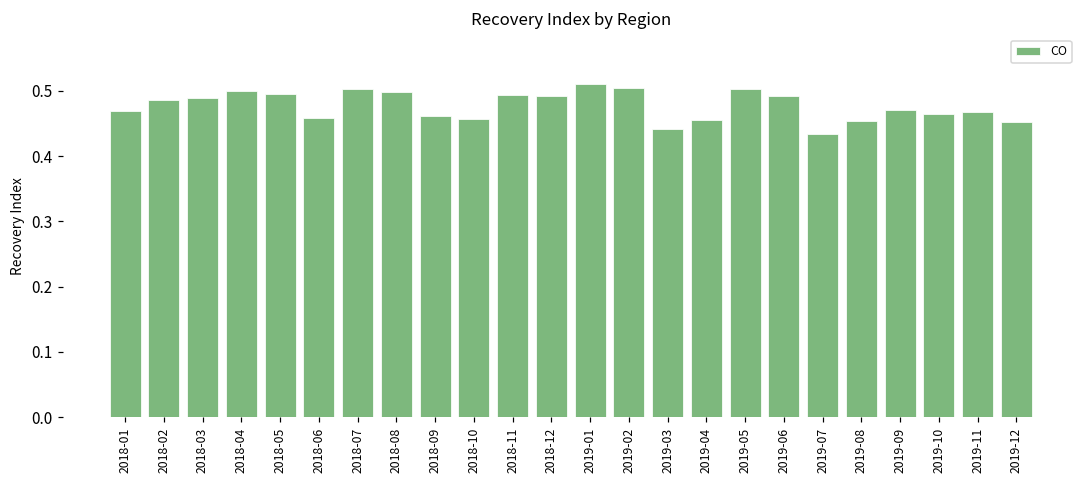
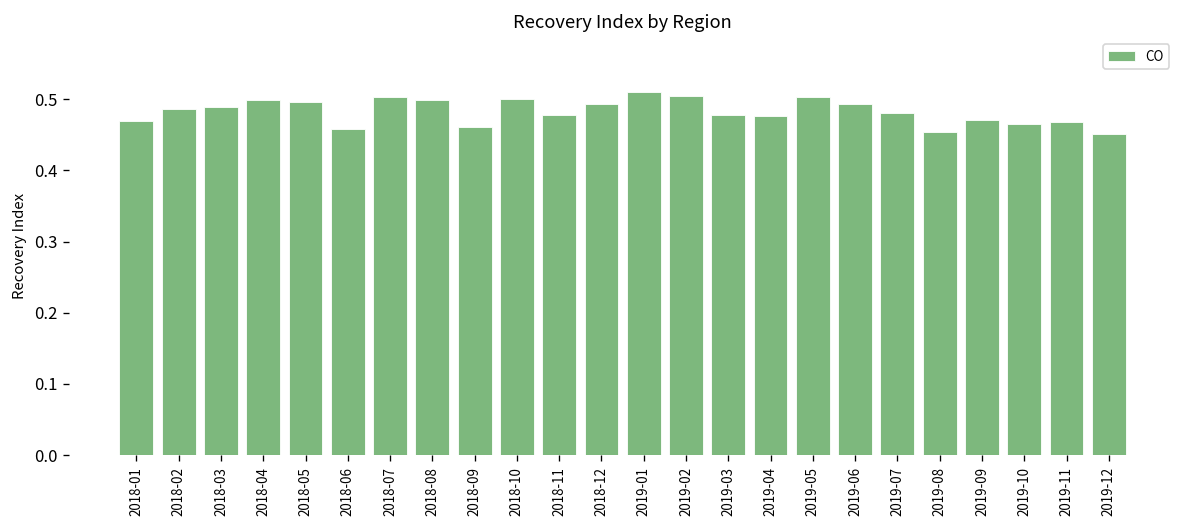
  {
    "2018-01": 0.47,
    "2018-02": 0.49,
    "2018-03": 0.49,
    "2018-04": 0.50,
    "2018-05": 0.50,
    "2018-06": 0.46,
    "2018-07": 0.50,
    "2018-08": 0.50,
    "2018-09": 0.46,
-   "2018-10": 0.46,
-   "2018-11": 0.49,
+   "2018-10": 0.50,
+   "2018-11": 0.48,
    "2018-12": 0.49,
    "2019-01": 0.51,
    "2019-02": 0.50,
-   "2019-03": 0.44,
-   "2019-04": 0.45,
+   "2019-03": 0.48,
+   "2019-04": 0.48,
    "2019-05": 0.50,
    "2019-06": 0.49,
-   "2019-07": 0.43,
+   "2019-07": 0.48,
    "2019-08": 0.45,
    "2019-09": 0.47,
    "2019-10": 0.47,
    "2019-11": 0.47,
    "2019-12": 0.45
  }
